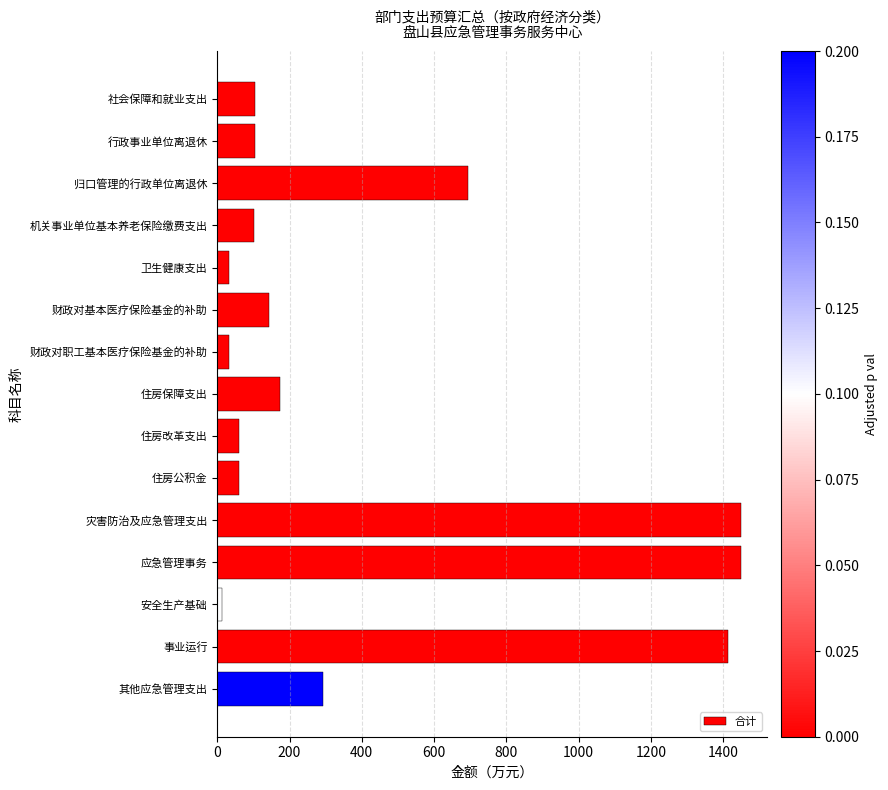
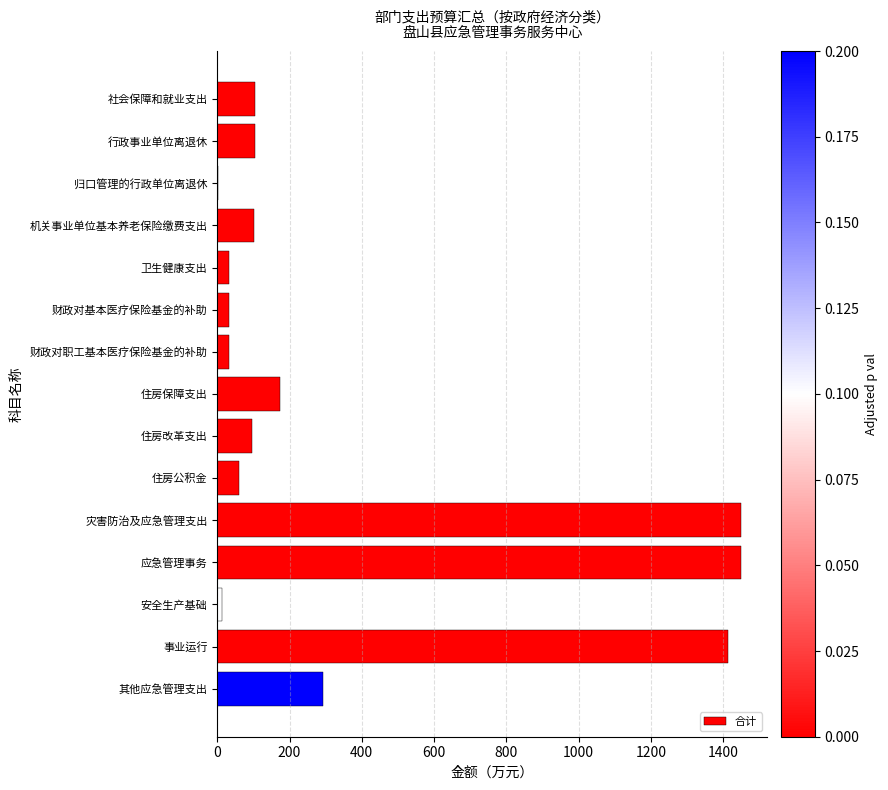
  {
    "社会保障和就业支出": 100,
    "行政事业单位离退休": 100,
-   "归口管理的行政单位离退休": 700,
+   "归口管理的行政单位离退休": 0,
    "机关事业单位基本养老保险缴费支出": 100,
    "卫生健康支出": 30,
-   "财政对基本医疗保险基金的补助": 140,
+   "财政对基本医疗保险基金的补助": 30,
    "财政对职工基本医疗保险基金的补助": 30,
    "住房保障支出": 170,
-   "住房改革支出": 60,
+   "住房改革支出": 100,
    "住房公积金": 60,
    "灾害防治及应急管理支出": 1450,
    "应急管理事务": 1450,
    "安全生产基础": 10,
    "事业运行": 1410,
    "其他应急管理支出": 290
  }
